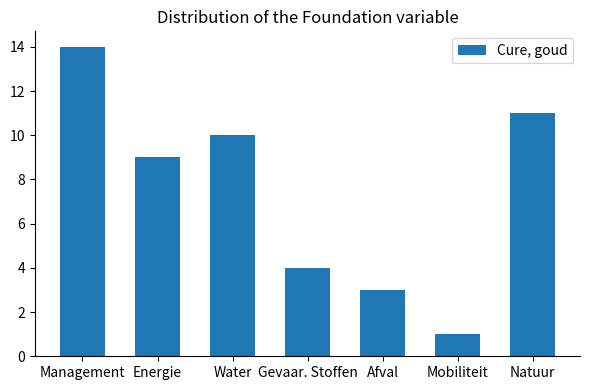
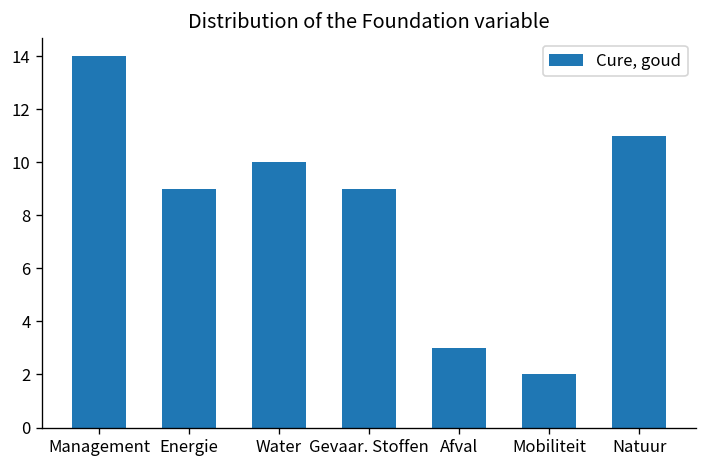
  {
    "Management": 14,
    "Energie": 9,
    "Water": 10,
-   "Gevaar. Stoffen": 4,
+   "Gevaar. Stoffen": 9,
    "Afval": 3,
-   "Mobiliteit": 1,
+   "Mobiliteit": 2,
    "Natuur": 11
  }
